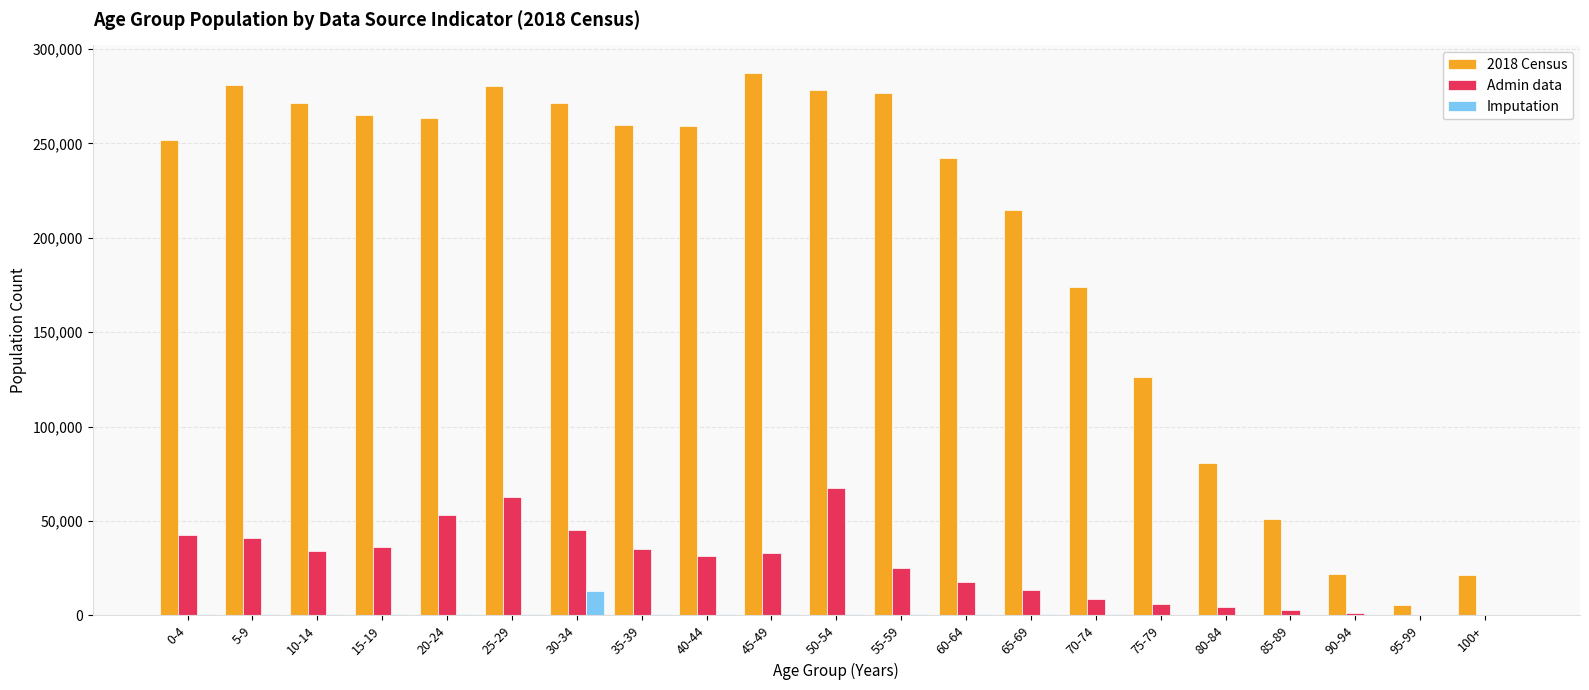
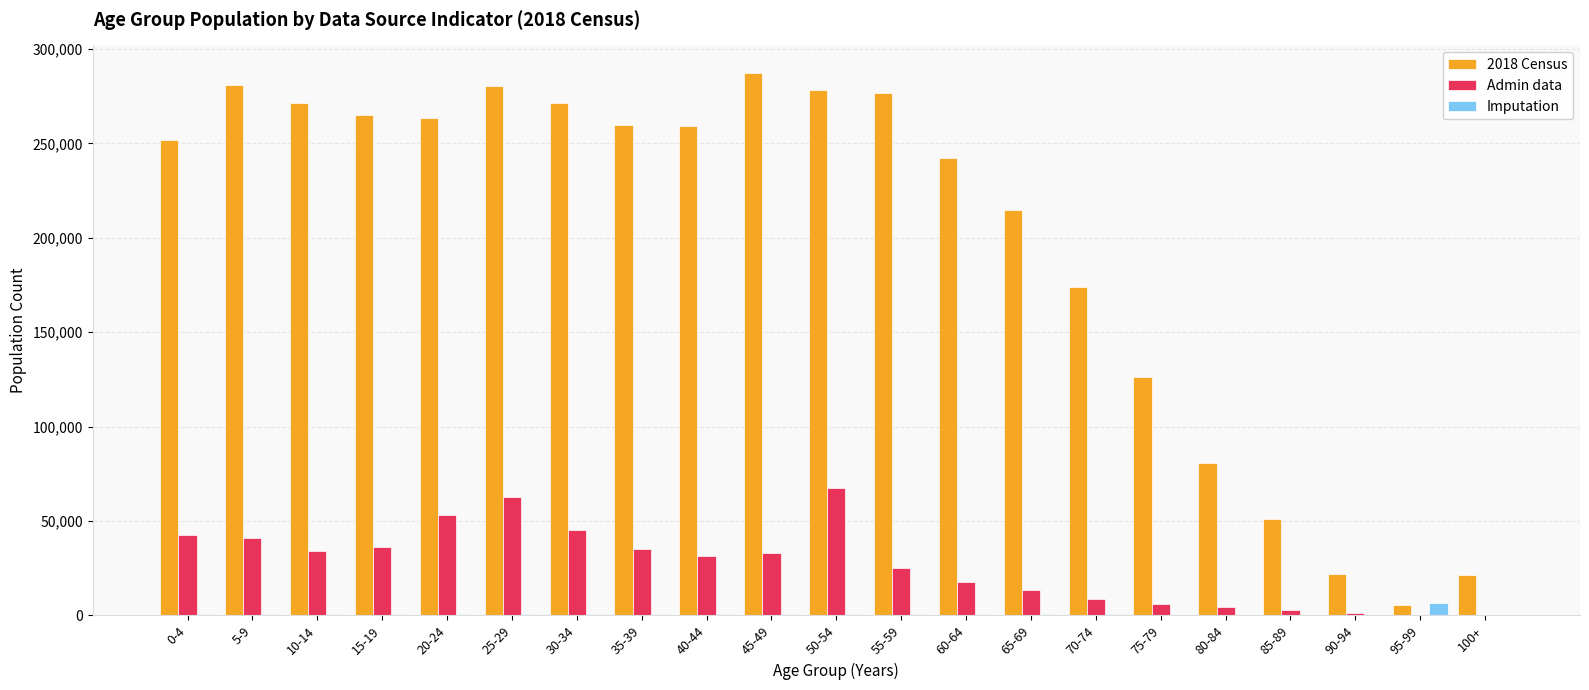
  {
    "2018 Census": {
      "0-4": "252,000",
      "5-9": "281,000",
      "10-14": "271,000",
      "15-19": "265,000",
      "20-24": "263,000",
      "25-29": "281,000",
      "30-34": "271,000",
      "35-39": "260,000",
      "40-44": "259,000",
      "45-49": "288,000",
      "50-54": "278,000",
      "55-59": "277,000",
      "60-64": "242,000",
      "65-69": "215,000",
      "70-74": "174,000",
      "75-79": "126,000",
      "80-84": "81,000",
      "85-89": "51,000",
      "90-94": "22,000",
      "95-99": "5,000",
      "100+": "21,000"
    },
    "Admin data": {
      "0-4": "43,000",
      "5-9": "41,000",
      "10-14": "34,000",
      "15-19": "36,000",
      "20-24": "53,000",
      "25-29": "63,000",
      "30-34": "45,000",
      "35-39": "35,000",
      "40-44": "31,000",
      "45-49": "33,000",
      "50-54": "68,000",
      "55-59": "25,000",
      "60-64": "18,000",
      "65-69": "13,000",
      "70-74": "9,000",
      "75-79": "6,000",
      "80-84": "4,000",
      "85-89": "3,000",
      "90-94": "2,000"
    },
    "Imputation": {
-     "30-34": "13,000",
-     "95-99": "0",
+     "30-34": "1,000",
+     "95-99": "7,000",
      "100+": "0"
    }
  }
